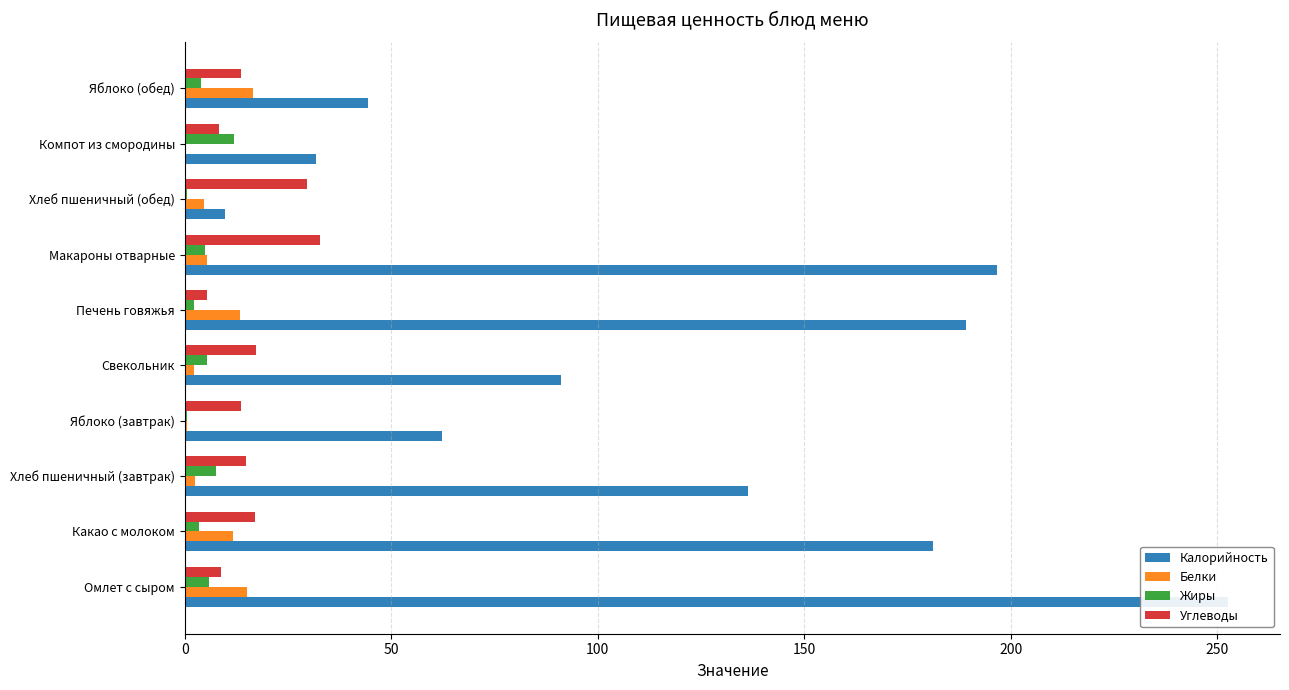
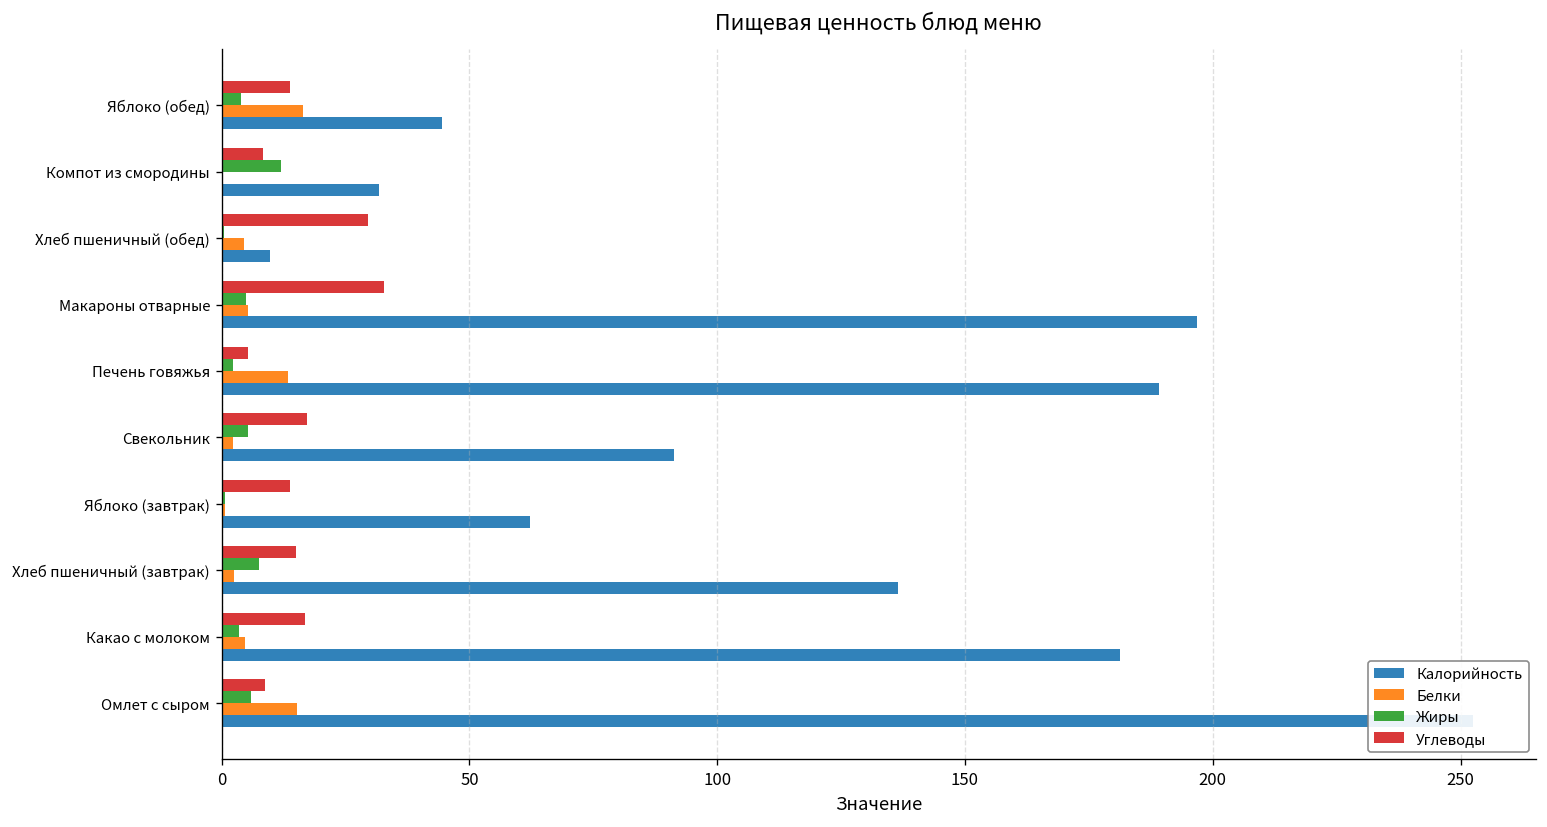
  {
    "Калорийность": {
      "Яблоко (обед)": 44,
      "Компот из смородины": 32,
      "Хлеб пшеничный (обед)": 10,
      "Макароны отварные": 197,
      "Печень говяжья": 189,
      "Свекольник": 91,
      "Яблоко (завтрак)": 62,
      "Хлеб пшеничный (завтрак)": 136,
      "Какао с молоком": 181
    },
    "Белки": {
      "Яблоко (обед)": 17,
      "Хлеб пшеничный (обед)": 5,
      "Макароны отварные": 5,
      "Печень говяжья": 13,
      "Свекольник": 2,
      "Хлеб пшеничный (завтрак)": 2,
-     "Какао с молоком": 12,
+     "Какао с молоком": 5,
      "Омлет с сыром": 15
    },
    "Жиры": {
      "Яблоко (обед)": 4,
      "Компот из смородины": 12,
      "Макароны отварные": 5,
      "Печень говяжья": 2,
      "Свекольник": 5,
      "Хлеб пшеничный (завтрак)": 8,
      "Какао с молоком": 4,
      "Омлет с сыром": 6
    },
    "Углеводы": {
      "Яблоко (обед)": 14,
      "Компот из смородины": 8,
      "Хлеб пшеничный (обед)": 30,
      "Макароны отварные": 33,
      "Печень говяжья": 5,
      "Свекольник": 17,
      "Яблоко (завтрак)": 14,
      "Хлеб пшеничный (завтрак)": 15,
      "Какао с молоком": 17,
      "Омлет с сыром": 9
    }
  }
